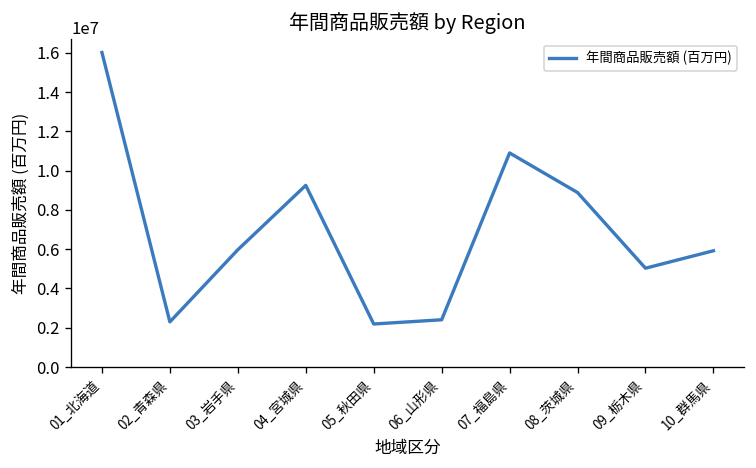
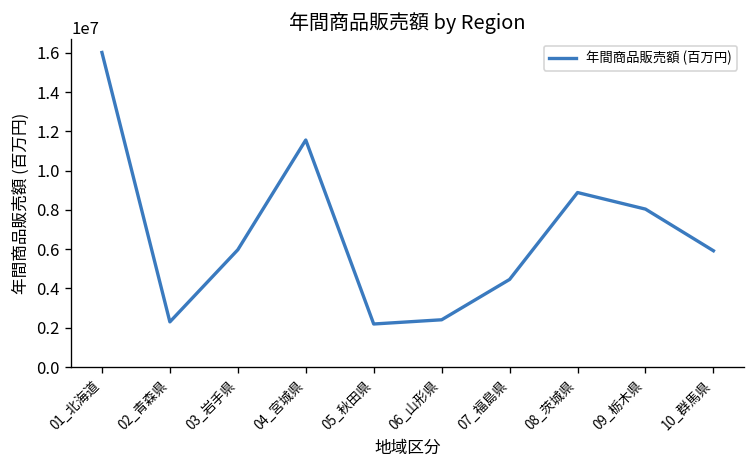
  {
    "01_北海道": 16000000,
    "02_青森県": 2300000,
    "03_岩手県": 6000000,
-   "04_宮城県": 9300000,
+   "04_宮城県": 11600000,
    "05_秋田県": 2200000,
    "06_山形県": 2400000,
-   "07_福島県": 10900000,
+   "07_福島県": 4500000,
    "08_茨城県": 8900000,
-   "09_栃木県": 5000000,
+   "09_栃木県": 8000000,
    "10_群馬県": 5900000
  }
